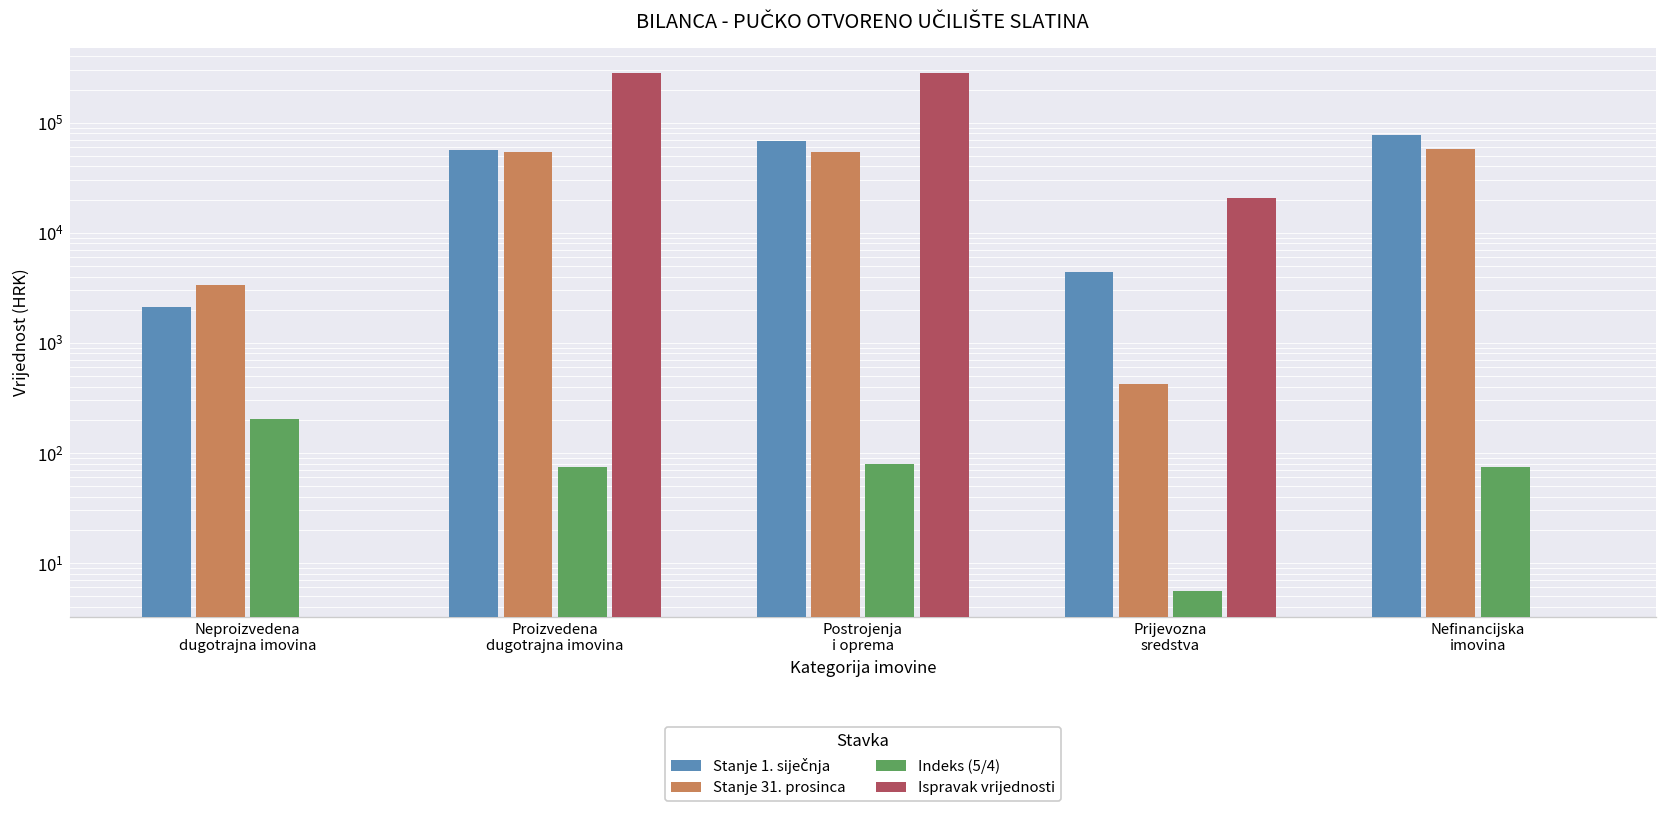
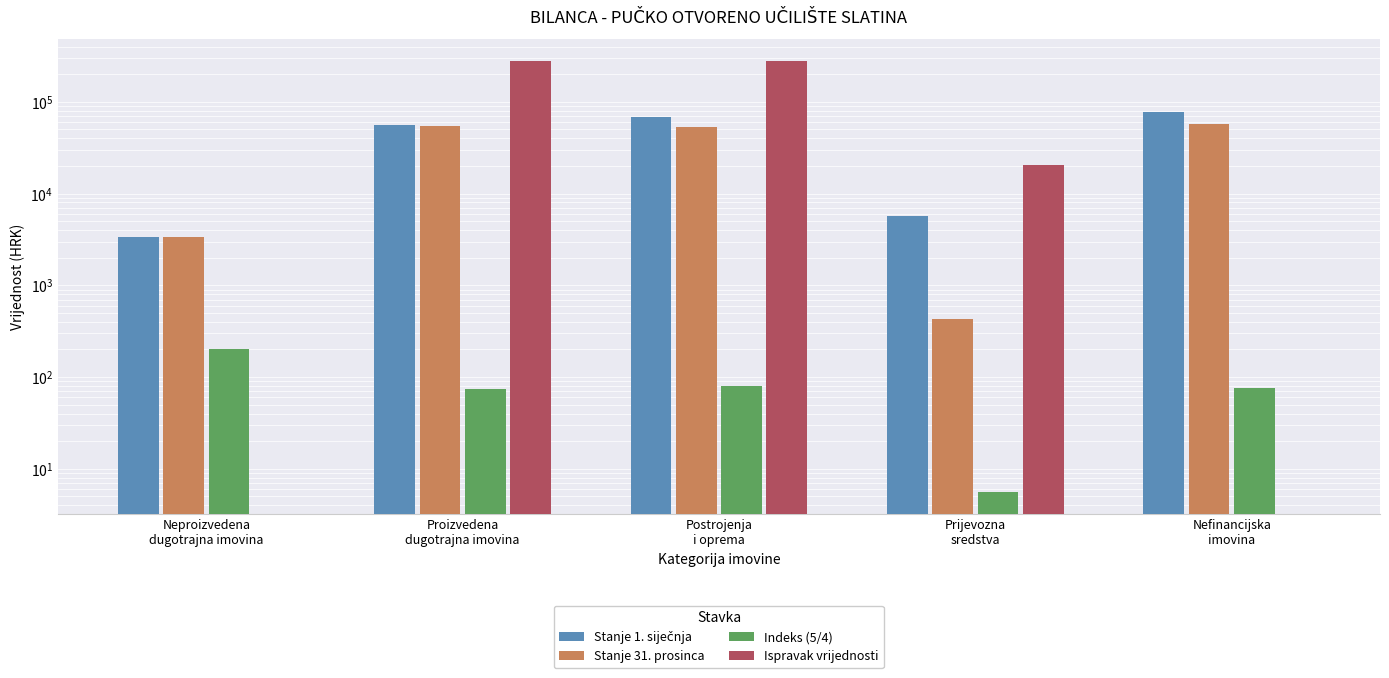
  {
    "Stanje 1. siječnja": {
-     "Neproizvedena dugotrajna imovina": 2100,
+     "Neproizvedena dugotrajna imovina": 3300,
      "Proizvedena dugotrajna imovina": 60000,
      "Postrojenja i oprema": 70000,
-     "Prijevozna sredstva": 4000,
+     "Prijevozna sredstva": 6000,
      "Nefinancijska imovina": 80000
    },
    "Indeks (5/4)": {
      "Neproizvedena dugotrajna imovina": 200,
      "Proizvedena dugotrajna imovina": 70,
      "Postrojenja i oprema": 80,
      "Prijevozna sredstva": 6,
      "Nefinancijska imovina": 80
    }
  }
